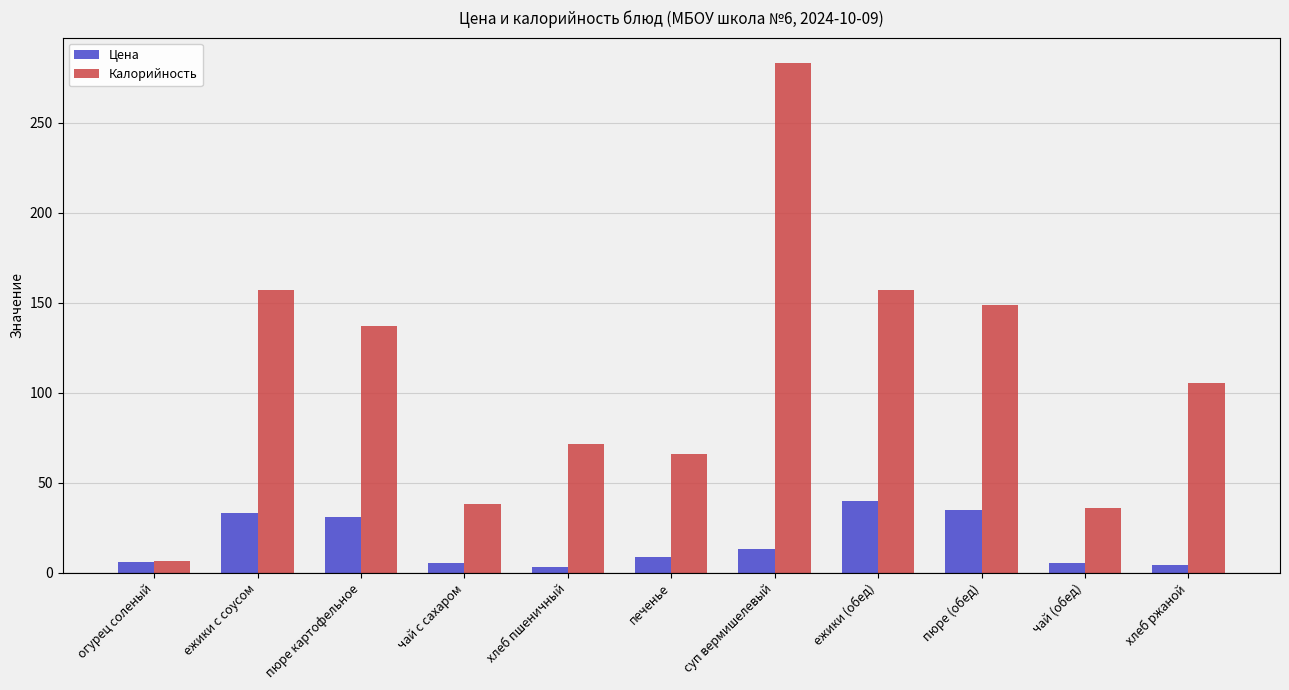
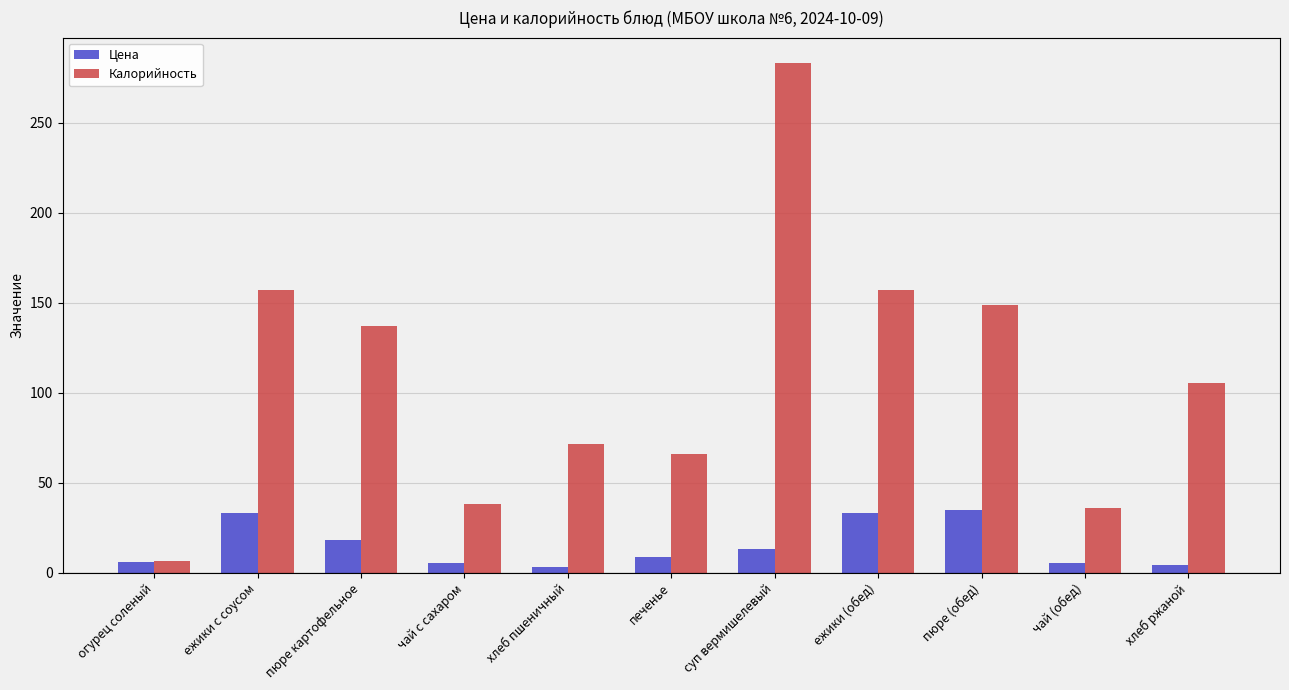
  {
    "Цена": {
      "огурец соленый": 6,
      "ежики с соусом": 33,
-     "пюре картофельное": 31,
+     "пюре картофельное": 18,
      "чай с сахаром": 6,
      "хлеб пшеничный": 3,
      "печенье": 9,
      "суп вермишелевый": 13,
-     "ежики (обед)": 40,
+     "ежики (обед)": 33,
      "пюре (обед)": 35,
      "чай (обед)": 6,
      "хлеб ржаной": 5
    },
    "Калорийность": {
      "огурец соленый": 7,
      "ежики с соусом": 157,
      "пюре картофельное": 137,
      "чай с сахаром": 38,
      "хлеб пшеничный": 71,
      "печенье": 66,
      "суп вермишелевый": 283,
      "ежики (обед)": 157,
      "пюре (обед)": 149,
      "чай (обед)": 36,
      "хлеб ржаной": 106
    }
  }
